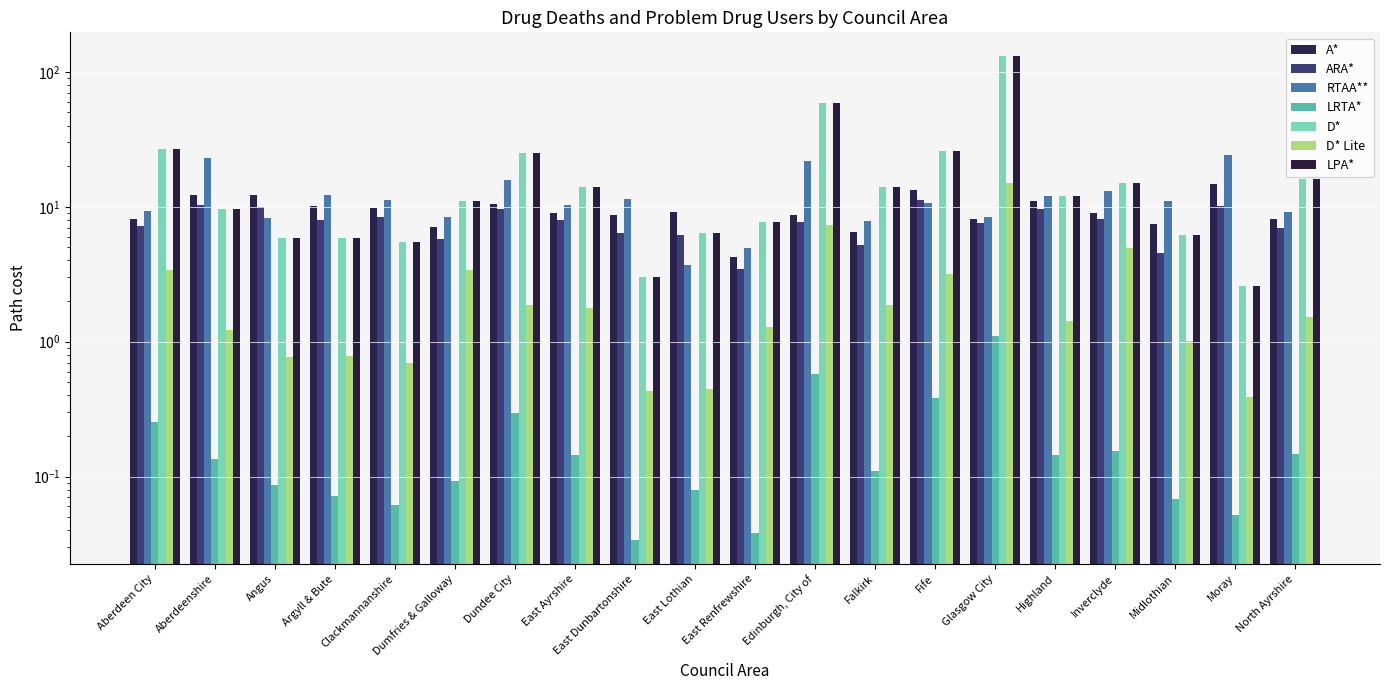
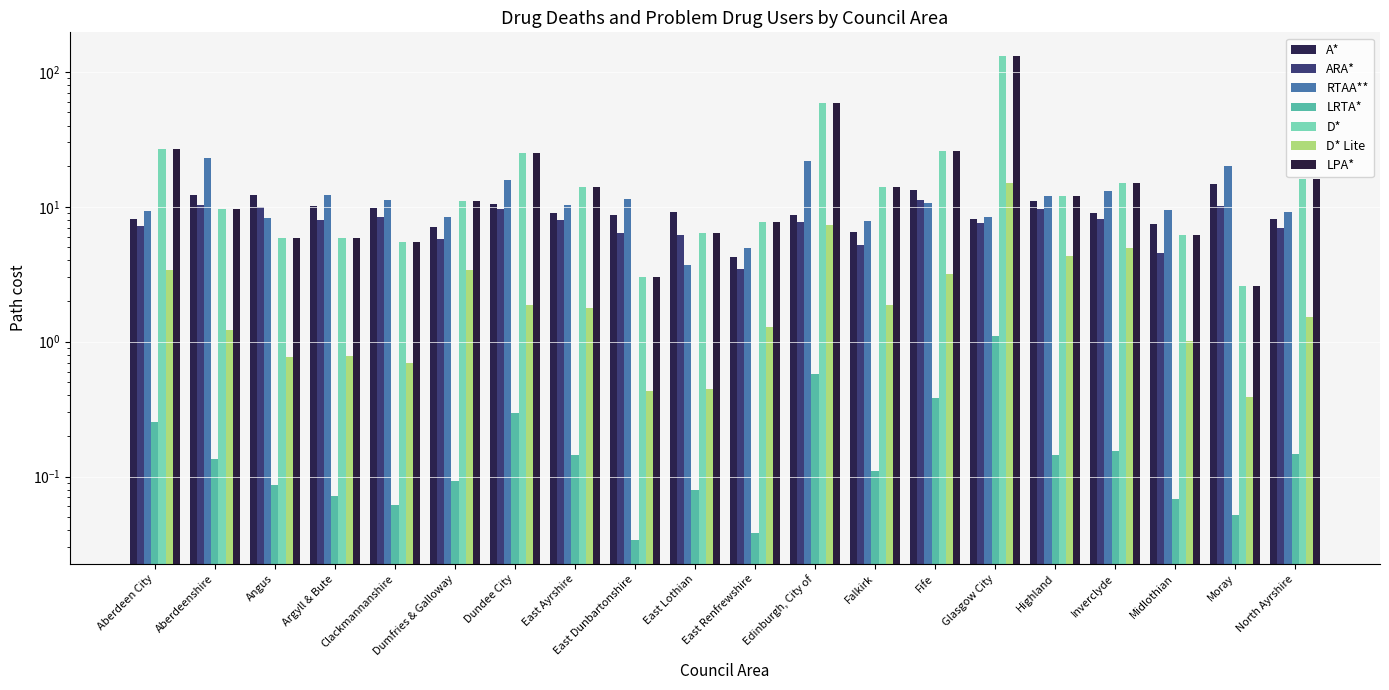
  {
    "RTAA**": {
      "Aberdeen City": 9,
      "Aberdeenshire": 23,
      "Angus": 8,
      "Argyll & Bute": 12,
      "Clackmannanshire": 11,
      "Dumfries & Galloway": 8,
      "Dundee City": 16,
      "East Ayrshire": 10,
      "East Dunbartonshire": 11,
      "East Lothian": 3.7,
      "East Renfrewshire": 5,
      "Edinburgh, City of": 22,
      "Falkirk": 8,
      "Fife": 11,
      "Glasgow City": 8,
      "Highland": 12,
      "Inverclyde": 13,
-     "Midlothian": 11,
-     "Moray": 24,
+     "Midlothian": 10,
+     "Moray": 20,
      "North Ayrshire": 9
    },
    "D* Lite": {
      "Aberdeen City": 3.4,
      "Aberdeenshire": 1.2,
      "Angus": 0.8,
      "Argyll & Bute": 0.8,
      "Clackmannanshire": 0.7,
      "Dumfries & Galloway": 3.4,
      "Dundee City": 1.9,
      "East Ayrshire": 1.8,
      "East Dunbartonshire": 0.43,
      "East Lothian": 0.44,
      "East Renfrewshire": 1.3,
      "Edinburgh, City of": 7,
      "Falkirk": 1.9,
      "Fife": 3.2,
      "Glasgow City": 15,
-     "Highland": 1.4,
+     "Highland": 4.3,
      "Inverclyde": 4.9,
      "Midlothian": 1.0,
      "Moray": 0.4,
      "North Ayrshire": 1.5
    }
  }
